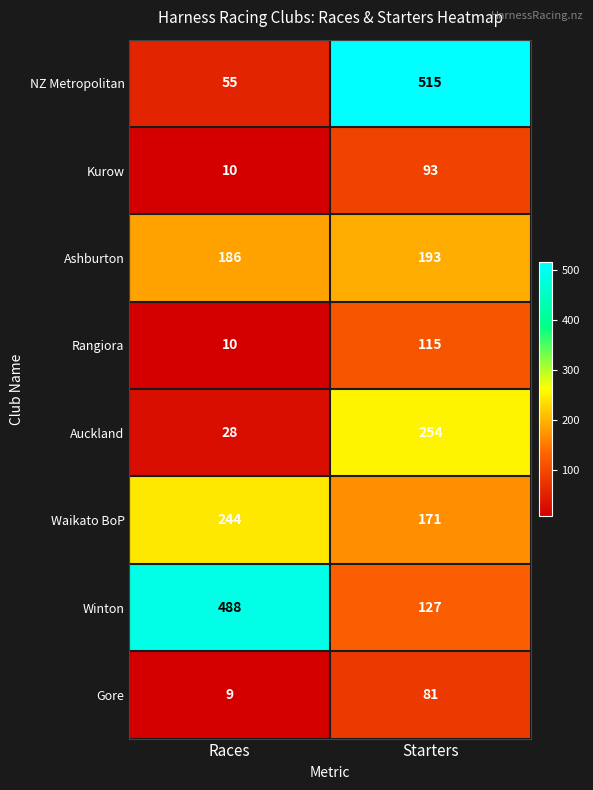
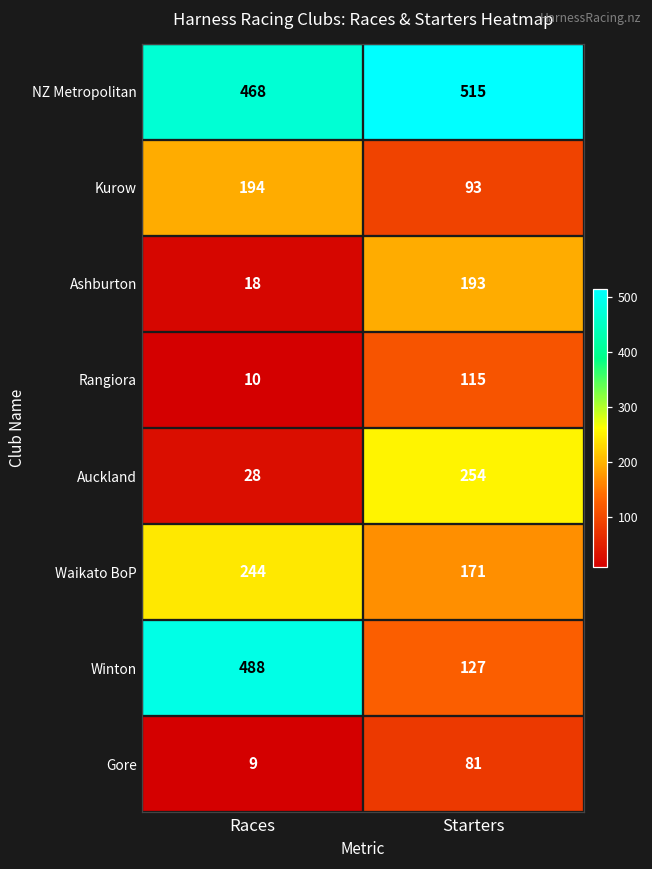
  {
    "NZ Metropolitan": {
-     "Races": 55,
+     "Races": 468,
      "Starters": 515
    },
    "Kurow": {
-     "Races": 10,
+     "Races": 194,
      "Starters": 93
    },
    "Ashburton": {
-     "Races": 186,
+     "Races": 18,
      "Starters": 193
    },
    "Rangiora": {
      "Races": 10,
      "Starters": 115
    },
    "Auckland": {
      "Races": 28,
      "Starters": 254
    },
    "Waikato BoP": {
      "Races": 244,
      "Starters": 171
    },
    "Winton": {
      "Races": 488,
      "Starters": 127
    },
    "Gore": {
      "Races": 9,
      "Starters": 81
    }
  }
